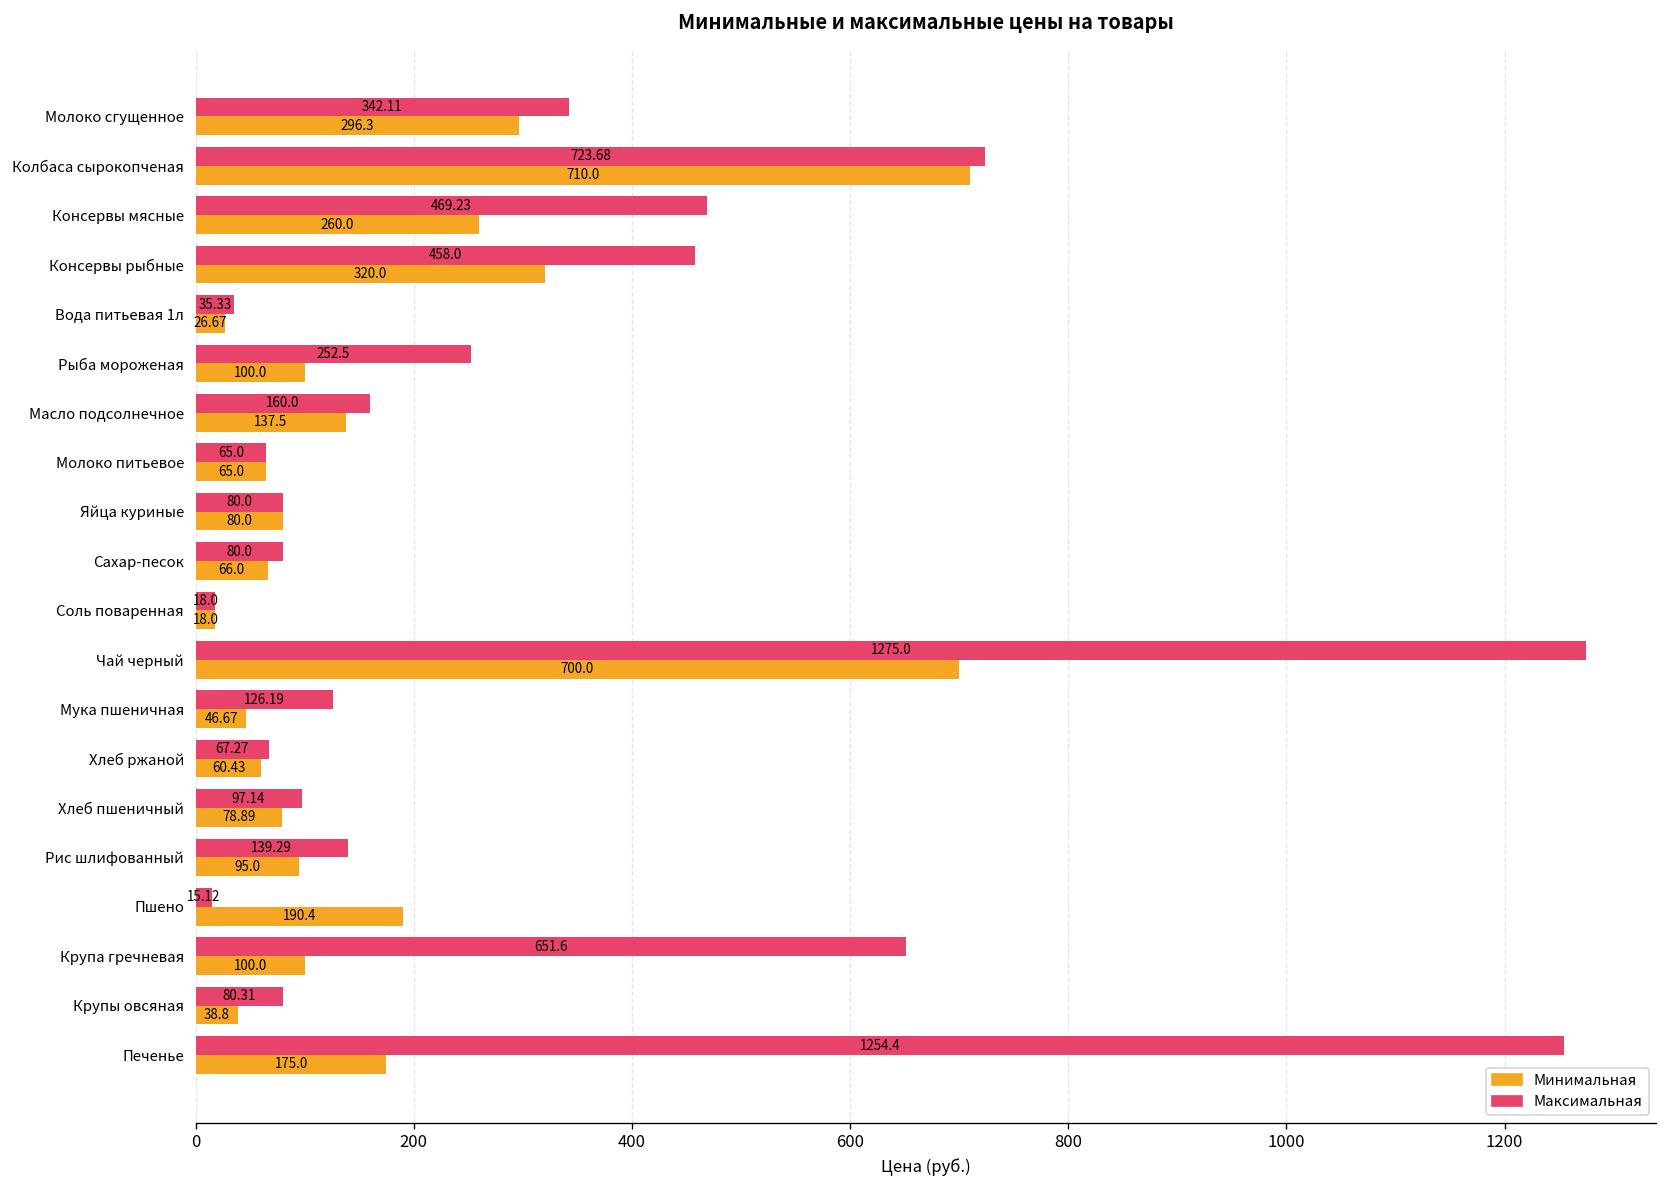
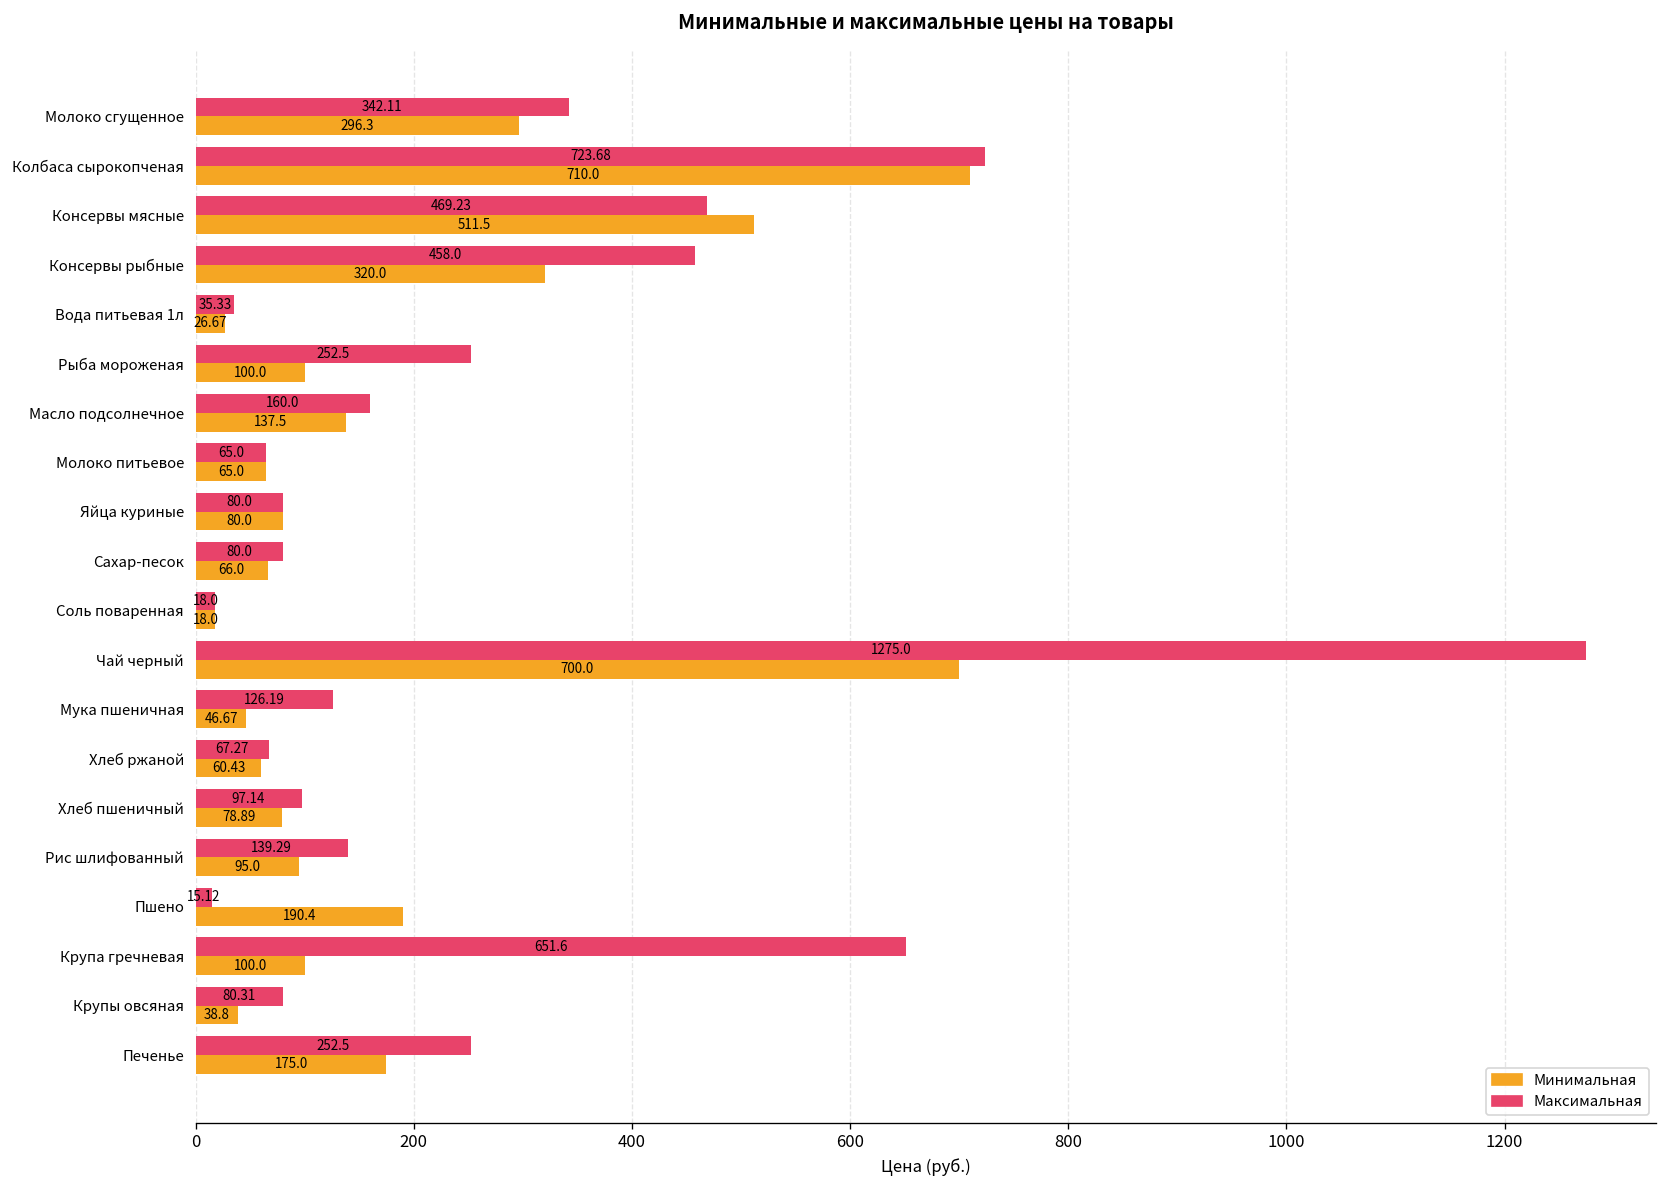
  {
    "Минимальная": {
      "Молоко сгущенное": 296.3,
      "Колбаса сырокопченая": 710.0,
-     "Консервы мясные": 260.0,
+     "Консервы мясные": 511.5,
      "Консервы рыбные": 320.0,
      "Вода питьевая 1л": 26.67,
      "Рыба мороженая": 100.0,
      "Масло подсолнечное": 137.5,
      "Молоко питьевое": 65.0,
      "Яйца куриные": 80.0,
      "Сахар-песок": 66.0,
      "Соль поваренная": 18.0,
      "Чай черный": 700.0,
      "Мука пшеничная": 46.67,
      "Хлеб ржаной": 60.43,
      "Хлеб пшеничный": 78.89,
      "Рис шлифованный": 95.0,
      "Пшено": 190.4,
      "Крупа гречневая": 100.0,
      "Крупы овсяная": 38.8,
      "Печенье": 175.0
    },
    "Максимальная": {
      "Молоко сгущенное": 342.11,
      "Колбаса сырокопченая": 723.68,
      "Консервы мясные": 469.23,
      "Консервы рыбные": 458.0,
      "Вода питьевая 1л": 35.33,
      "Рыба мороженая": 252.5,
      "Масло подсолнечное": 160.0,
      "Молоко питьевое": 65.0,
      "Яйца куриные": 80.0,
      "Сахар-песок": 80.0,
      "Соль поваренная": 18.0,
      "Чай черный": 1275.0,
      "Мука пшеничная": 126.19,
      "Хлеб ржаной": 67.27,
      "Хлеб пшеничный": 97.14,
      "Рис шлифованный": 139.29,
      "Пшено": 15.12,
      "Крупа гречневая": 651.6,
      "Крупы овсяная": 80.31,
-     "Печенье": 1254.4
+     "Печенье": 252.5
    }
  }
